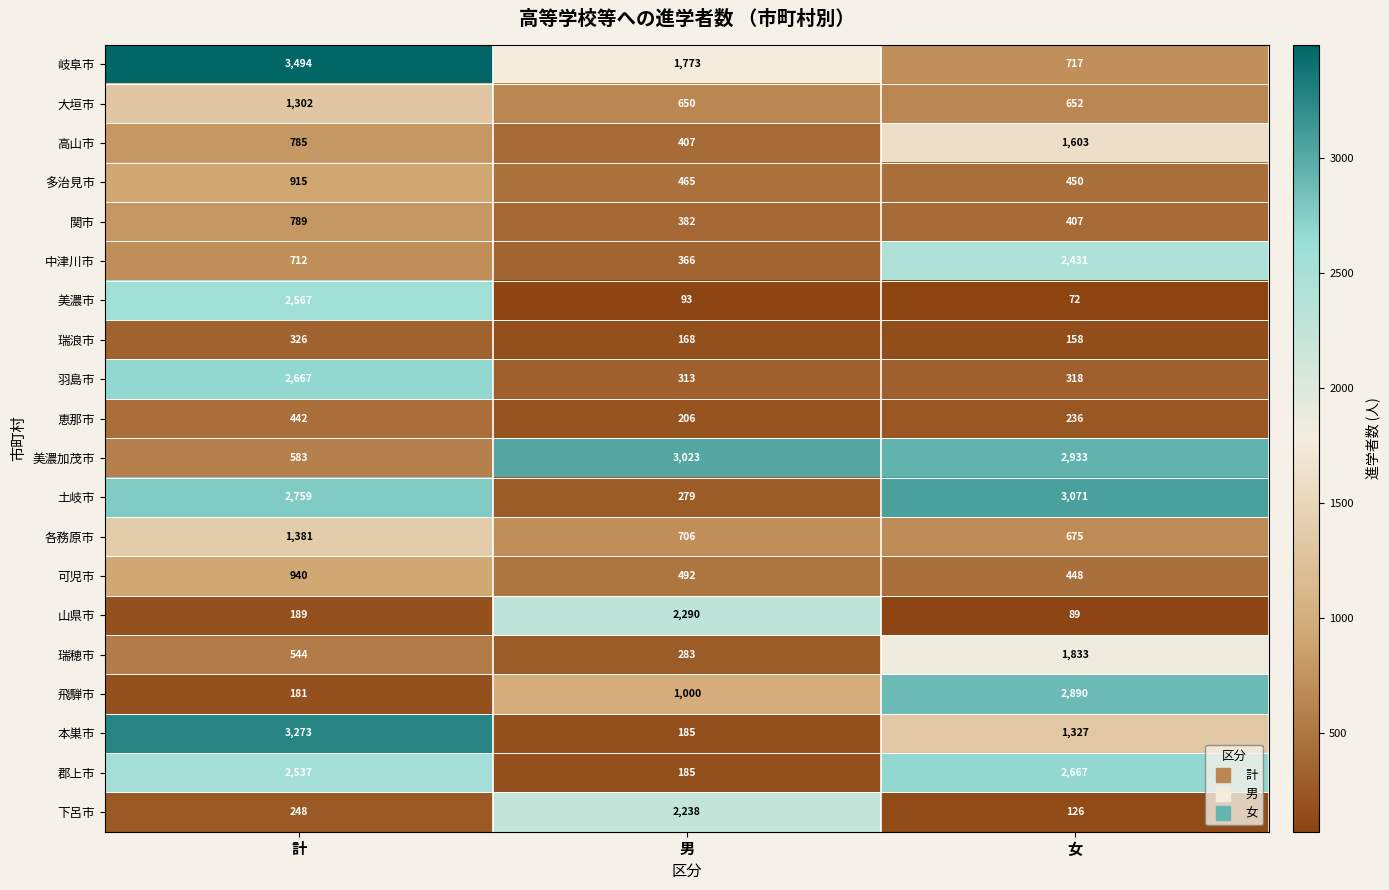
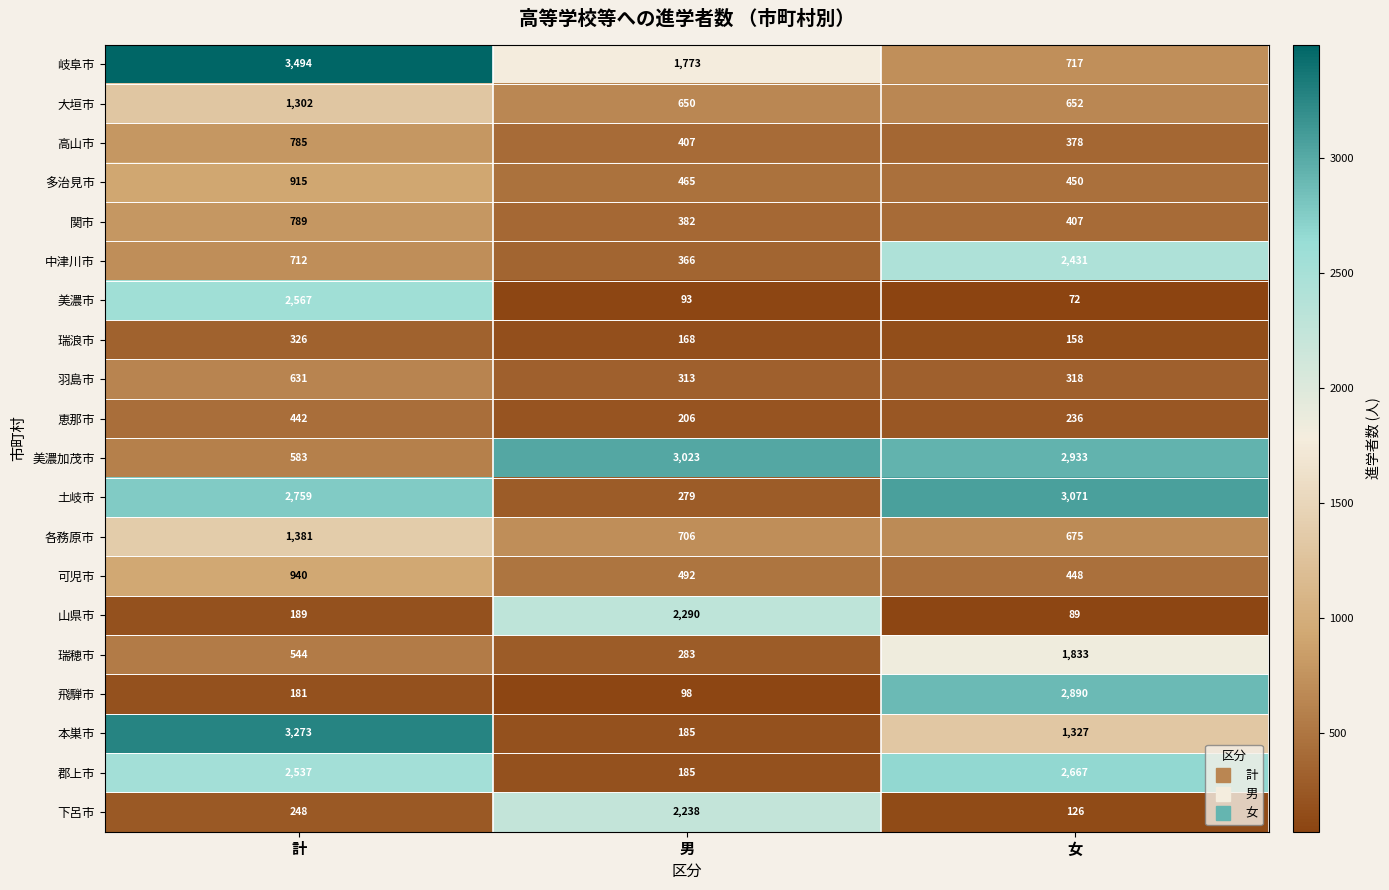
  {
    "岐阜市": {
      "計": "3,494",
      "男": "1,773",
      "女": "717"
    },
    "大垣市": {
      "計": "1,302",
      "男": "650",
      "女": "652"
    },
    "高山市": {
      "計": "785",
      "男": "407",
-     "女": "1,603"
+     "女": "378"
    },
    "多治見市": {
      "計": "915",
      "男": "465",
      "女": "450"
    },
    "関市": {
      "計": "789",
      "男": "382",
      "女": "407"
    },
    "中津川市": {
      "計": "712",
      "男": "366",
      "女": "2,431"
    },
    "美濃市": {
      "計": "2,567",
      "男": "93",
      "女": "72"
    },
    "瑞浪市": {
      "計": "326",
      "男": "168",
      "女": "158"
    },
    "羽島市": {
-     "計": "2,667",
+     "計": "631",
      "男": "313",
      "女": "318"
    },
    "恵那市": {
      "計": "442",
      "男": "206",
      "女": "236"
    },
    "美濃加茂市": {
      "計": "583",
      "男": "3,023",
      "女": "2,933"
    },
    "土岐市": {
      "計": "2,759",
      "男": "279",
      "女": "3,071"
    },
    "各務原市": {
      "計": "1,381",
      "男": "706",
      "女": "675"
    },
    "可児市": {
      "計": "940",
      "男": "492",
      "女": "448"
    },
    "山県市": {
      "計": "189",
      "男": "2,290",
      "女": "89"
    },
    "瑞穂市": {
      "計": "544",
      "男": "283",
      "女": "1,833"
    },
    "飛騨市": {
      "計": "181",
-     "男": "1,000",
+     "男": "98",
      "女": "2,890"
    },
    "本巣市": {
      "計": "3,273",
      "男": "185",
      "女": "1,327"
    },
    "郡上市": {
      "計": "2,537",
      "男": "185",
      "女": "2,667"
    },
    "下呂市": {
      "計": "248",
      "男": "2,238",
      "女": "126"
    }
  }
